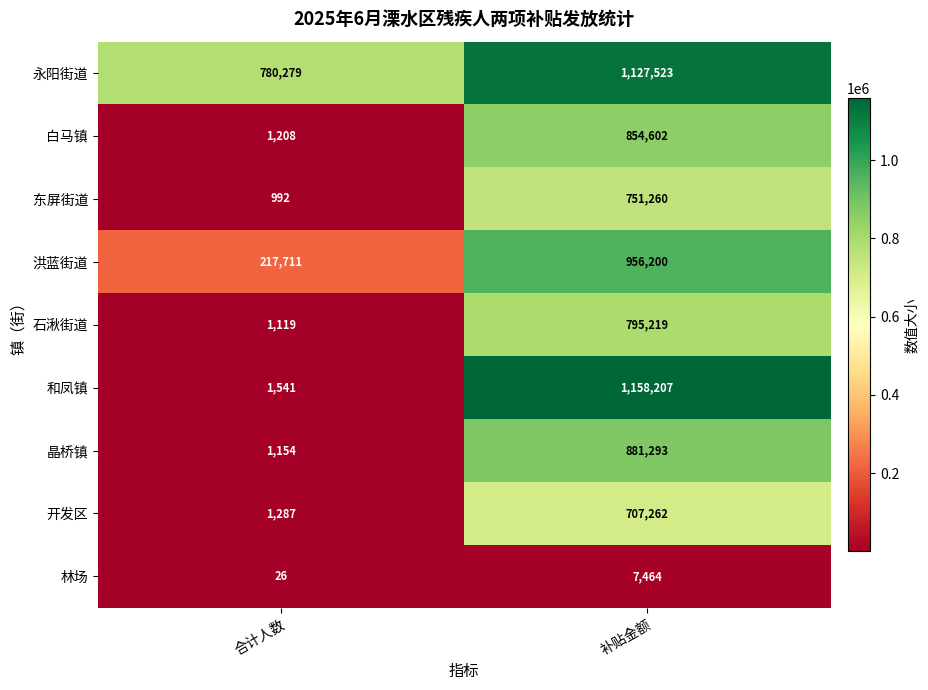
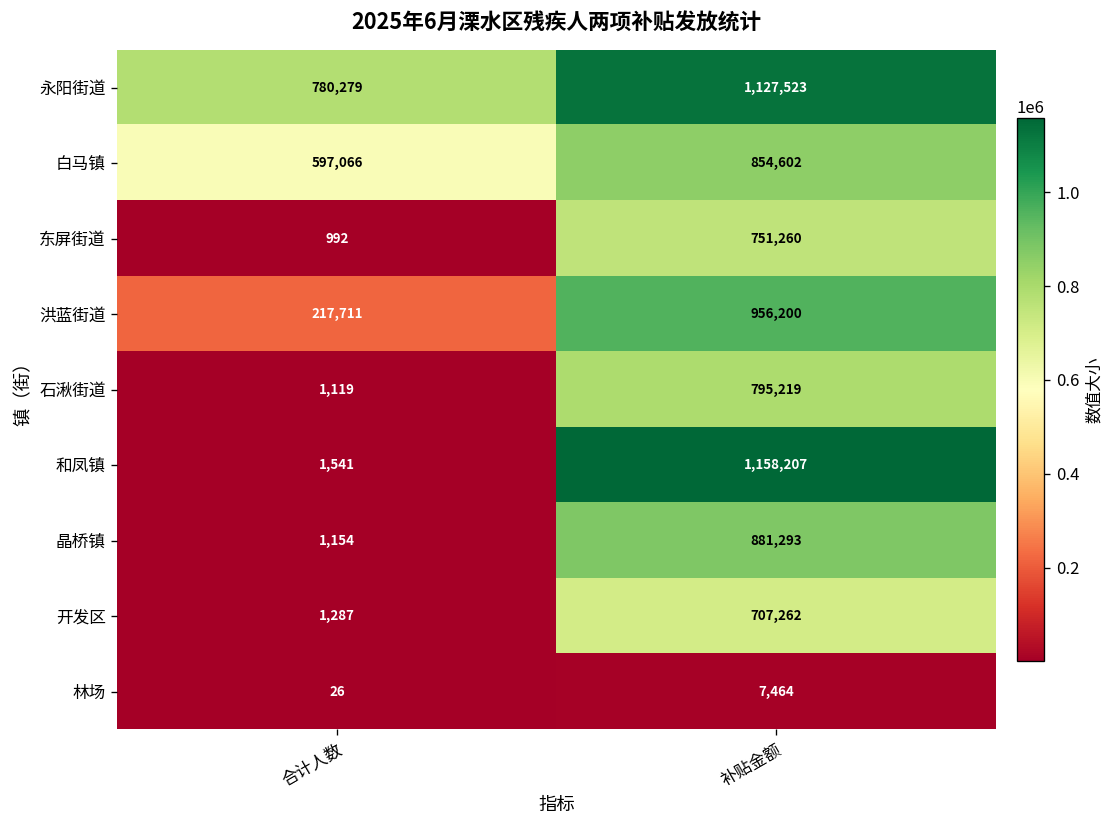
  {
    "永阳街道": {
      "合计人数": "780,279",
      "补贴金额": "1,127,523"
    },
    "白马镇": {
-     "合计人数": "1,208",
+     "合计人数": "597,066",
      "补贴金额": "854,602"
    },
    "东屏街道": {
      "合计人数": "992",
      "补贴金额": "751,260"
    },
    "洪蓝街道": {
      "合计人数": "217,711",
      "补贴金额": "956,200"
    },
    "石湫街道": {
      "合计人数": "1,119",
      "补贴金额": "795,219"
    },
    "和凤镇": {
      "合计人数": "1,541",
      "补贴金额": "1,158,207"
    },
    "晶桥镇": {
      "合计人数": "1,154",
      "补贴金额": "881,293"
    },
    "开发区": {
      "合计人数": "1,287",
      "补贴金额": "707,262"
    },
    "林场": {
      "合计人数": "26",
      "补贴金额": "7,464"
    }
  }
